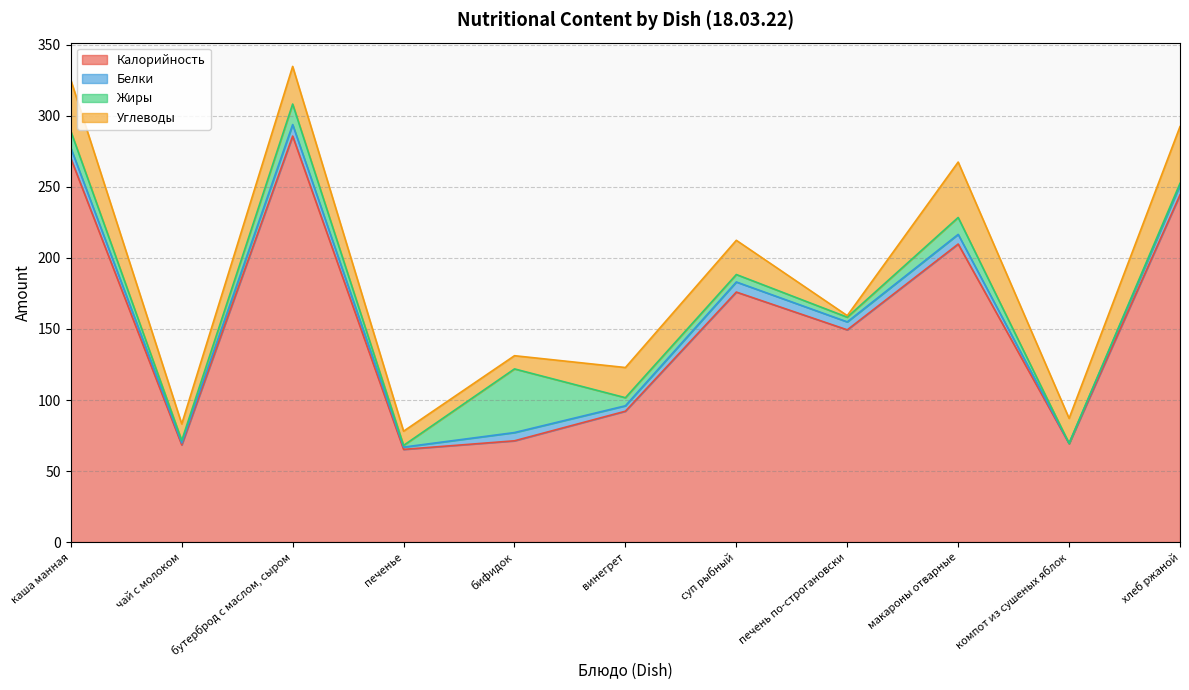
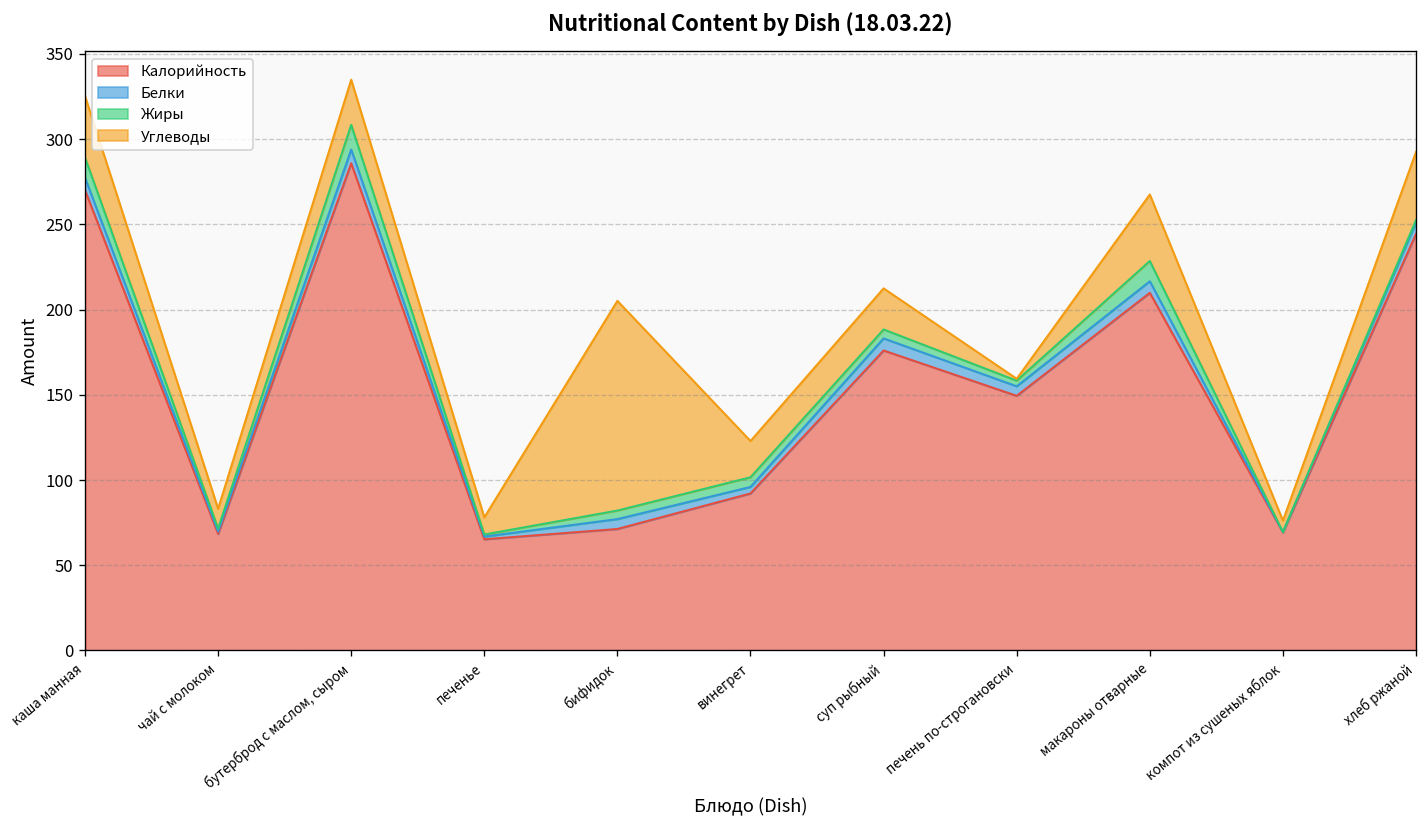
  {
    "Калорийность": {
      "каша манная": 270,
      "бутерброд с маслом, сыром": 286,
      "бифидок": 71,
      "винегрет": 92,
      "суп рыбный": 176,
      "печень по-строгановски": 149,
      "макароны отварные": 210,
      "хлеб ржаной": 244
    },
    "Белки": {
      "каша манная": 7,
      "бутерброд с маслом, сыром": 8,
      "бифидок": 6,
      "винегрет": 4,
      "суп рыбный": 7,
      "печень по-строгановски": 6,
      "макароны отварные": 7
    },
    "Жиры": {
      "каша манная": 12,
      "бутерброд с маслом, сыром": 14,
-     "бифидок": 45,
+     "бифидок": 5,
      "винегрет": 6,
      "суп рыбный": 5,
      "макароны отварные": 12
    },
    "Углеводы": {
      "каша манная": 36,
      "чай с молоком": 12,
      "бутерброд с маслом, сыром": 27,
      "печенье": 10,
-     "бифидок": 9,
+     "бифидок": 123,
      "винегрет": 21,
      "суп рыбный": 24,
      "макароны отварные": 39,
-     "компот из сушеных яблок": 18,
+     "компот из сушеных яблок": 7,
      "хлеб ржаной": 40
    }
  }
